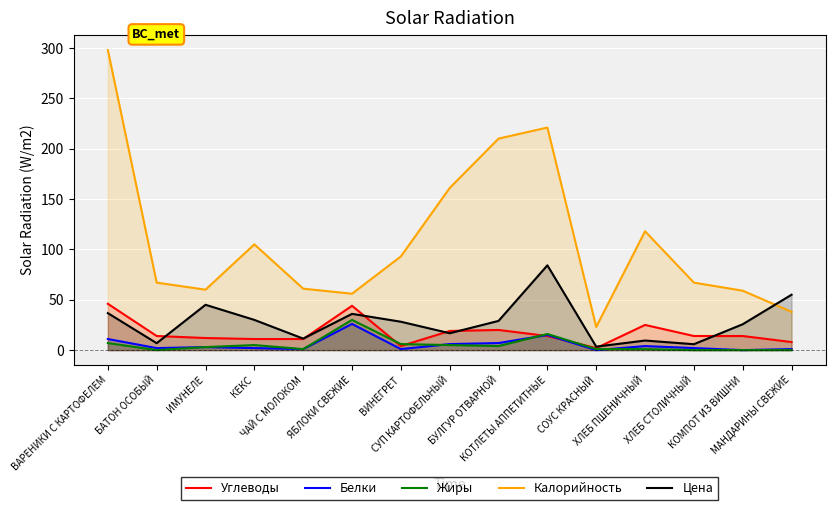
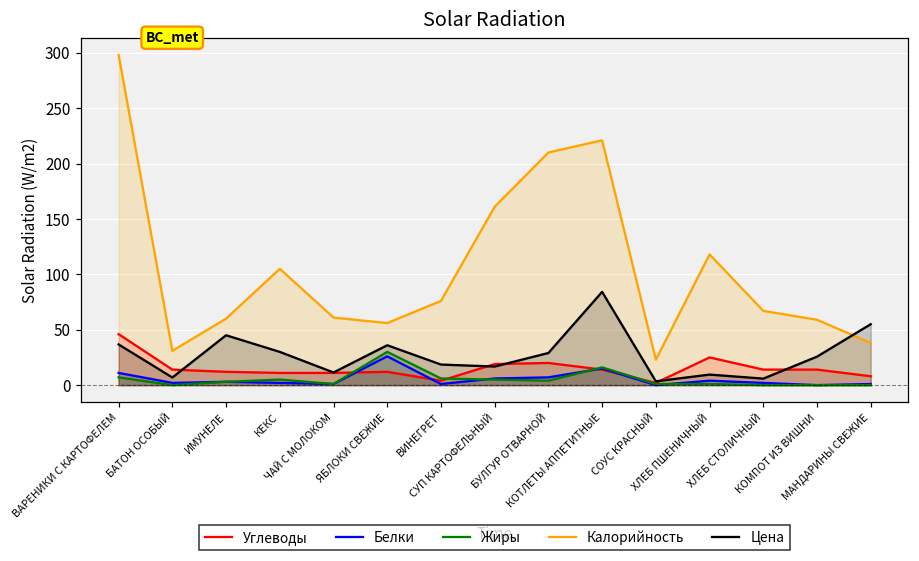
  {
    "Углеводы": {
      "ВАРЕНИКИ С КАРТОФЕЛЕМ": 46,
      "БАТОН ОСОБЫЙ": 14,
      "ИМУНЕЛЕ": 12,
      "КЕКС": 11,
-     "ЯБЛОКИ СВЕЖИЕ": 44,
+     "ЯБЛОКИ СВЕЖИЕ": 12,
      "БУЛГУР ОТВАРНОЙ": 20,
      "ХЛЕБ ПШЕНИЧНЫЙ": 25,
      "ХЛЕБ СТОЛИЧНЫЙ": 14,
      "КОМПОТ ИЗ ВИШНИ": 14,
      "МАНДАРИНЫ СВЕЖИЕ": 8
    },
    "Белки": {
      "ВАРЕНИКИ С КАРТОФЕЛЕМ": 11,
      "КЕКС": 2,
      "ЯБЛОКИ СВЕЖИЕ": 26,
      "ВИНЕГРЕТ": 1,
      "БУЛГУР ОТВАРНОЙ": 7,
      "ХЛЕБ ПШЕНИЧНЫЙ": 4
    },
    "Жиры": {
      "ВАРЕНИКИ С КАРТОФЕЛЕМ": 7,
      "КЕКС": 5,
      "ЯБЛОКИ СВЕЖИЕ": 30,
      "БУЛГУР ОТВАРНОЙ": 4,
      "ХЛЕБ ПШЕНИЧНЫЙ": 1
    },
    "Калорийность": {
      "ВАРЕНИКИ С КАРТОФЕЛЕМ": 298,
-     "БАТОН ОСОБЫЙ": 67,
+     "БАТОН ОСОБЫЙ": 31,
      "ИМУНЕЛЕ": 60,
      "КЕКС": 105,
      "ЧАЙ С МОЛОКОМ": 61,
      "ЯБЛОКИ СВЕЖИЕ": 56,
-     "ВИНЕГРЕТ": 93,
+     "ВИНЕГРЕТ": 76,
      "СУП КАРТОФЕЛЬНЫЙ": 161,
      "БУЛГУР ОТВАРНОЙ": 210,
      "КОТЛЕТЫ АППЕТИТНЫЕ": 221,
      "СОУС КРАСНЫЙ": 23,
      "ХЛЕБ ПШЕНИЧНЫЙ": 118,
      "ХЛЕБ СТОЛИЧНЫЙ": 67,
      "КОМПОТ ИЗ ВИШНИ": 59,
      "МАНДАРИНЫ СВЕЖИЕ": 38
    },
    "Цена": {
      "ВАРЕНИКИ С КАРТОФЕЛЕМ": 37,
      "БАТОН ОСОБЫЙ": 7,
      "ИМУНЕЛЕ": 45,
      "КЕКС": 30,
      "ЯБЛОКИ СВЕЖИЕ": 36,
-     "ВИНЕГРЕТ": 28,
+     "ВИНЕГРЕТ": 19,
      "БУЛГУР ОТВАРНОЙ": 29,
      "КОТЛЕТЫ АППЕТИТНЫЕ": 84,
      "ХЛЕБ ПШЕНИЧНЫЙ": 10,
      "ХЛЕБ СТОЛИЧНЫЙ": 6,
      "КОМПОТ ИЗ ВИШНИ": 26,
      "МАНДАРИНЫ СВЕЖИЕ": 55
    }
  }
